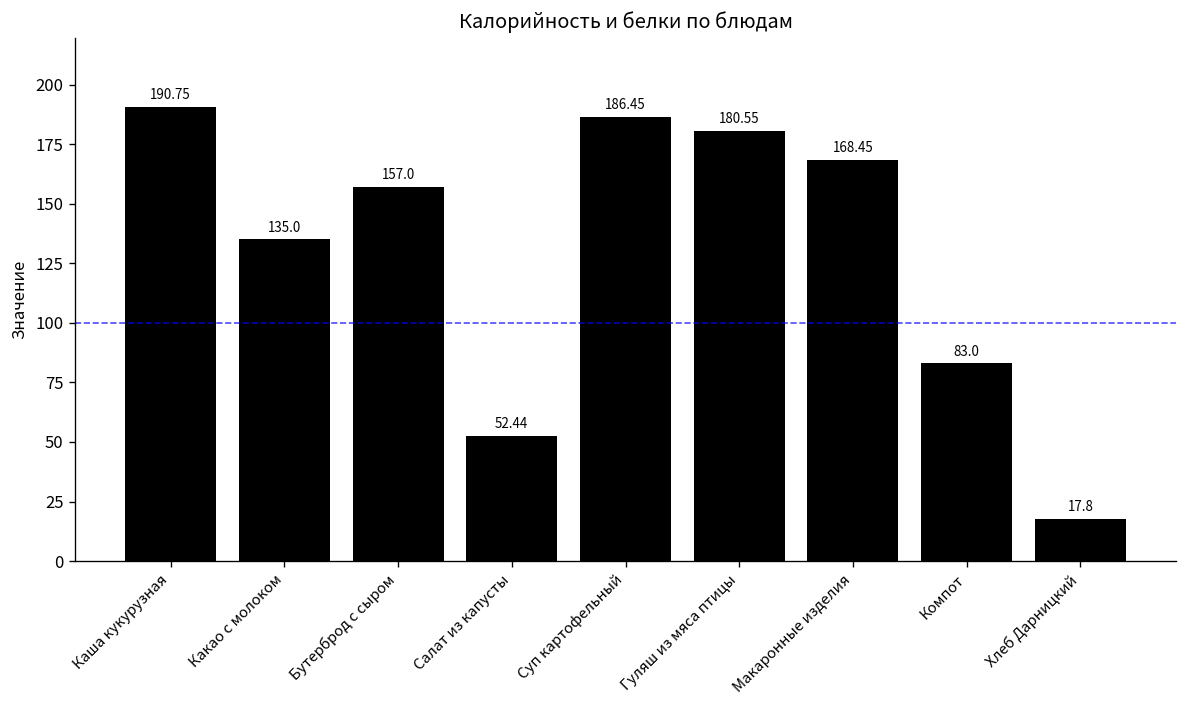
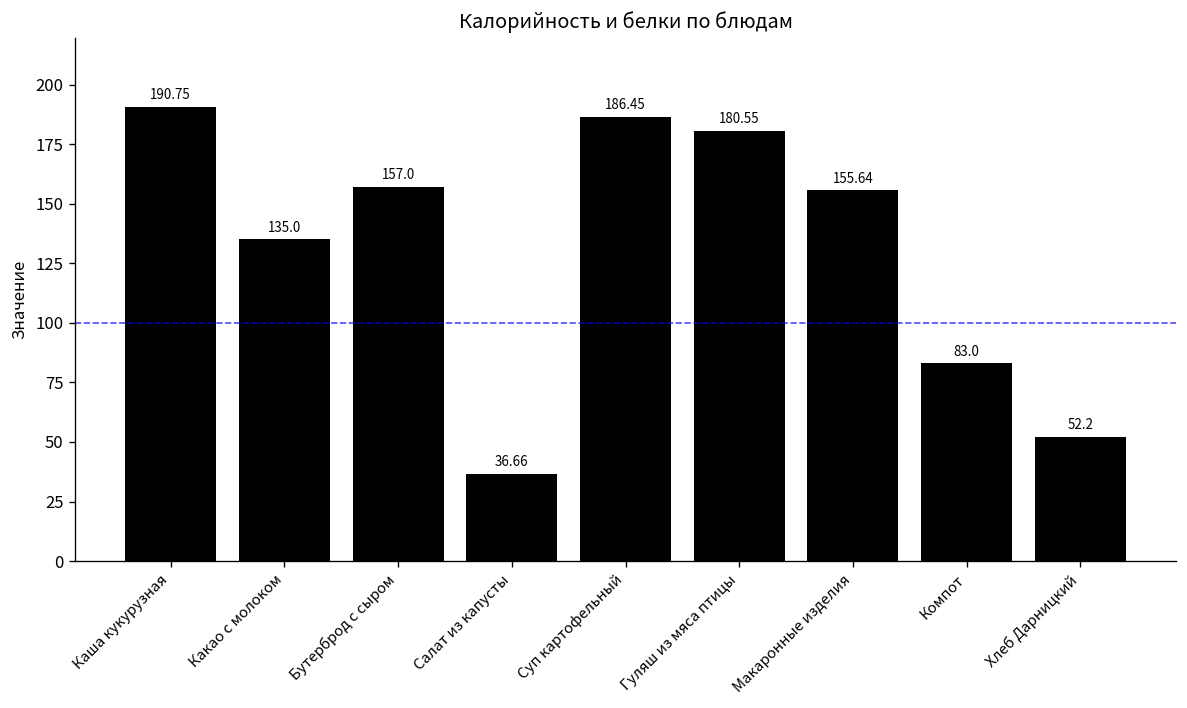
  {
    "Каша кукурузная": 190.75,
    "Какао с молоком": 135.0,
    "Бутерброд с сыром": 157.0,
-   "Салат из капусты": 52.44,
+   "Салат из капусты": 36.66,
    "Суп картофельный": 186.45,
    "Гуляш из мяса птицы": 180.55,
-   "Макаронные изделия": 168.45,
+   "Макаронные изделия": 155.64,
    "Компот": 83.0,
-   "Хлеб Дарницкий": 17.8
+   "Хлеб Дарницкий": 52.2
  }
